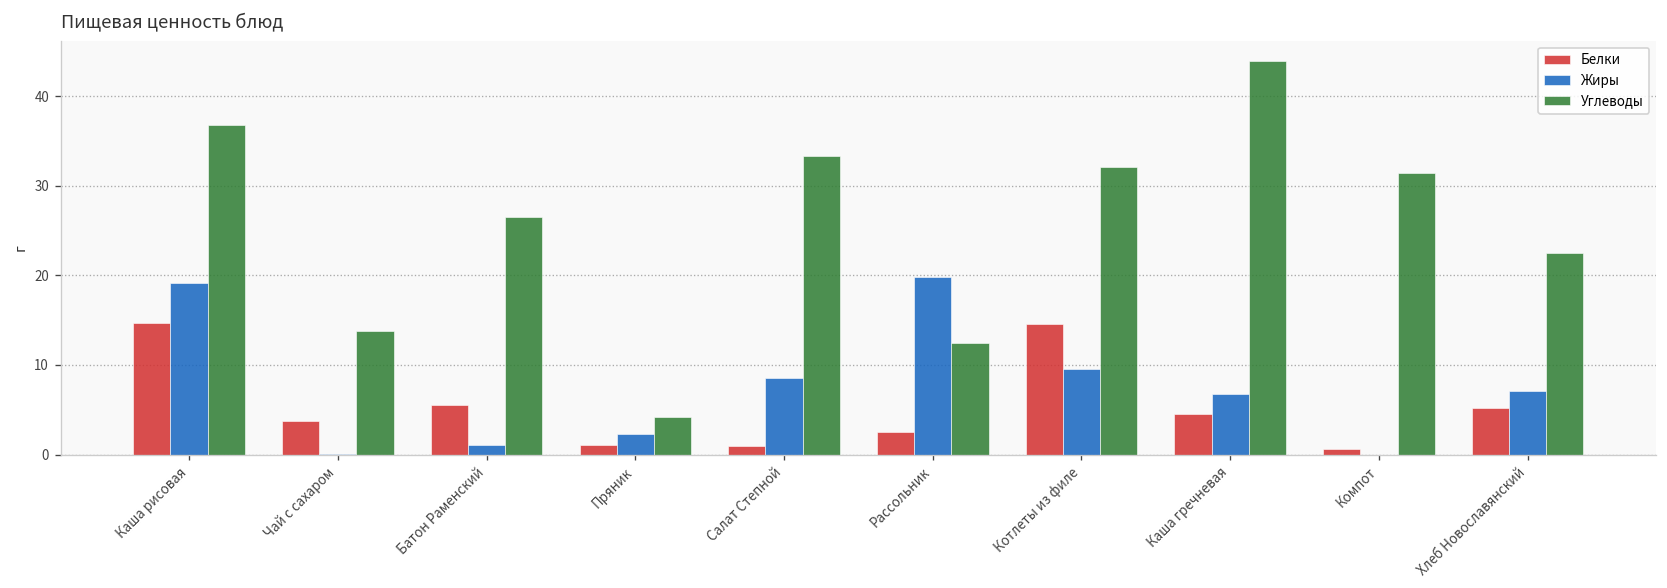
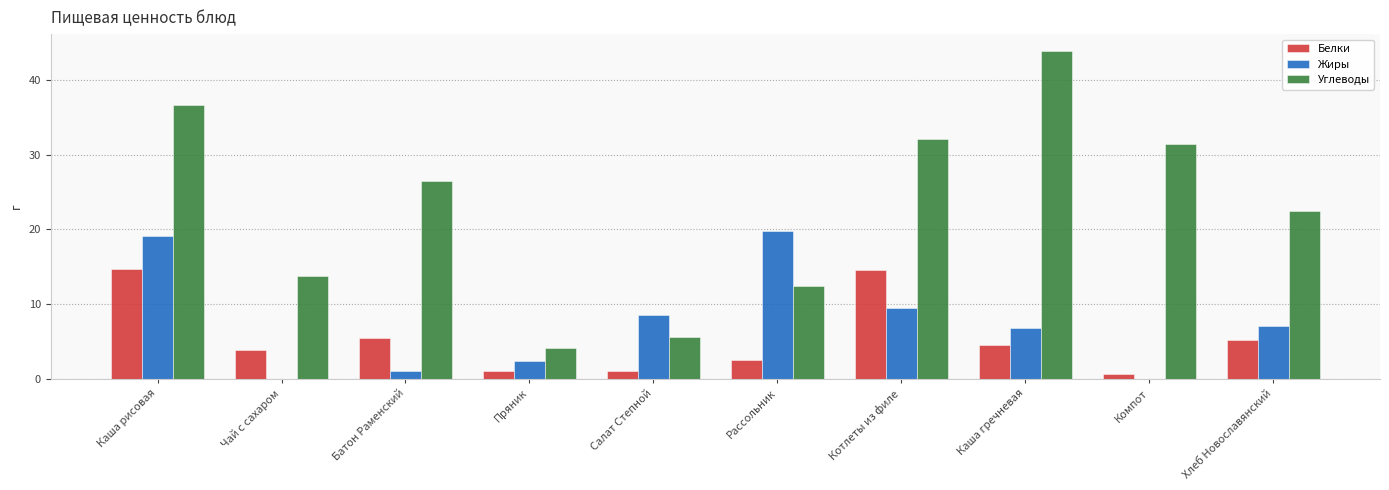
  {
    "Белки": {
      "Каша рисовая": 15,
      "Чай с сахаром": 4,
      "Батон Раменский": 6,
      "Пряник": 1,
      "Салат Степной": 1,
      "Рассольник": 3,
      "Котлеты из филе": 15,
      "Каша гречневая": 5,
      "Компот": 1,
      "Хлеб Новославянский": 5
    },
    "Жиры": {
      "Каша рисовая": 19,
      "Батон Раменский": 1,
      "Пряник": 2,
      "Салат Степной": 9,
      "Рассольник": 20,
      "Котлеты из филе": 10,
      "Каша гречневая": 7,
      "Компот": 0,
      "Хлеб Новославянский": 7
    },
    "Углеводы": {
      "Каша рисовая": 37,
      "Чай с сахаром": 14,
      "Батон Раменский": 27,
      "Пряник": 4,
-     "Салат Степной": 33,
+     "Салат Степной": 6,
      "Рассольник": 12,
      "Котлеты из филе": 32,
      "Каша гречневая": 44,
      "Компот": 31,
      "Хлеб Новославянский": 23
    }
  }
